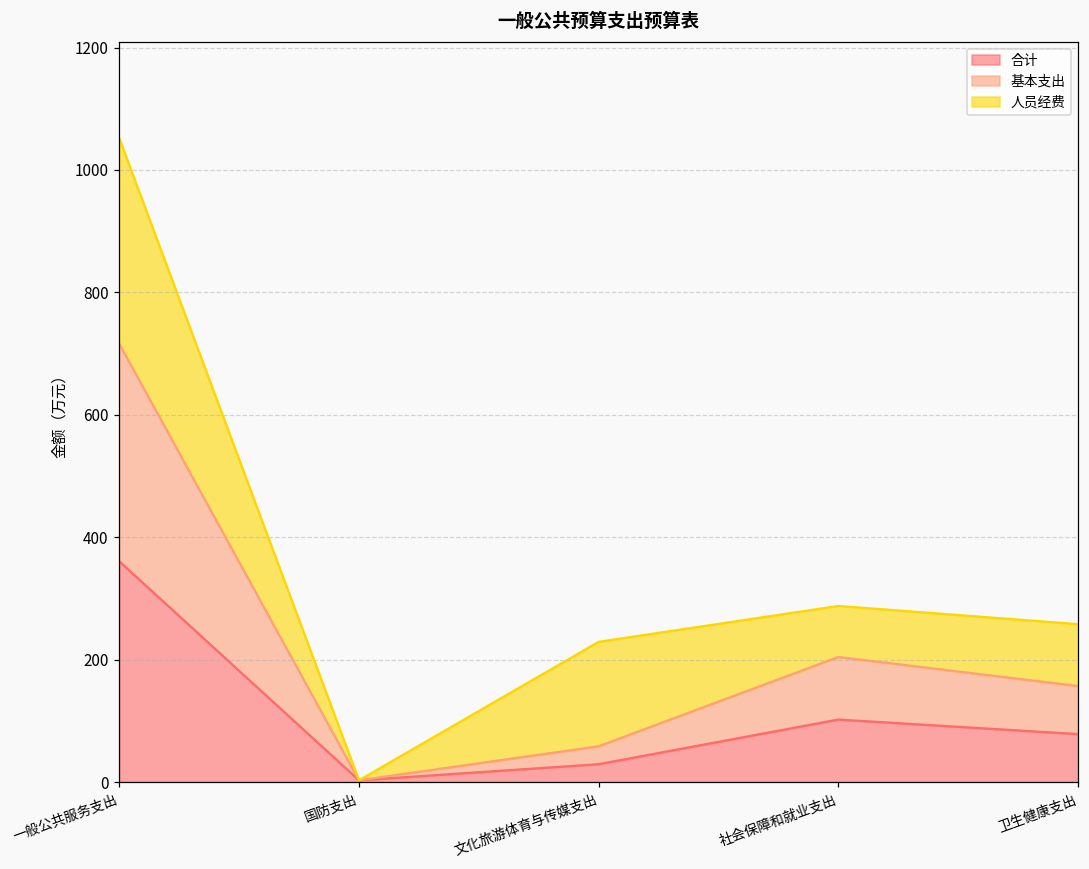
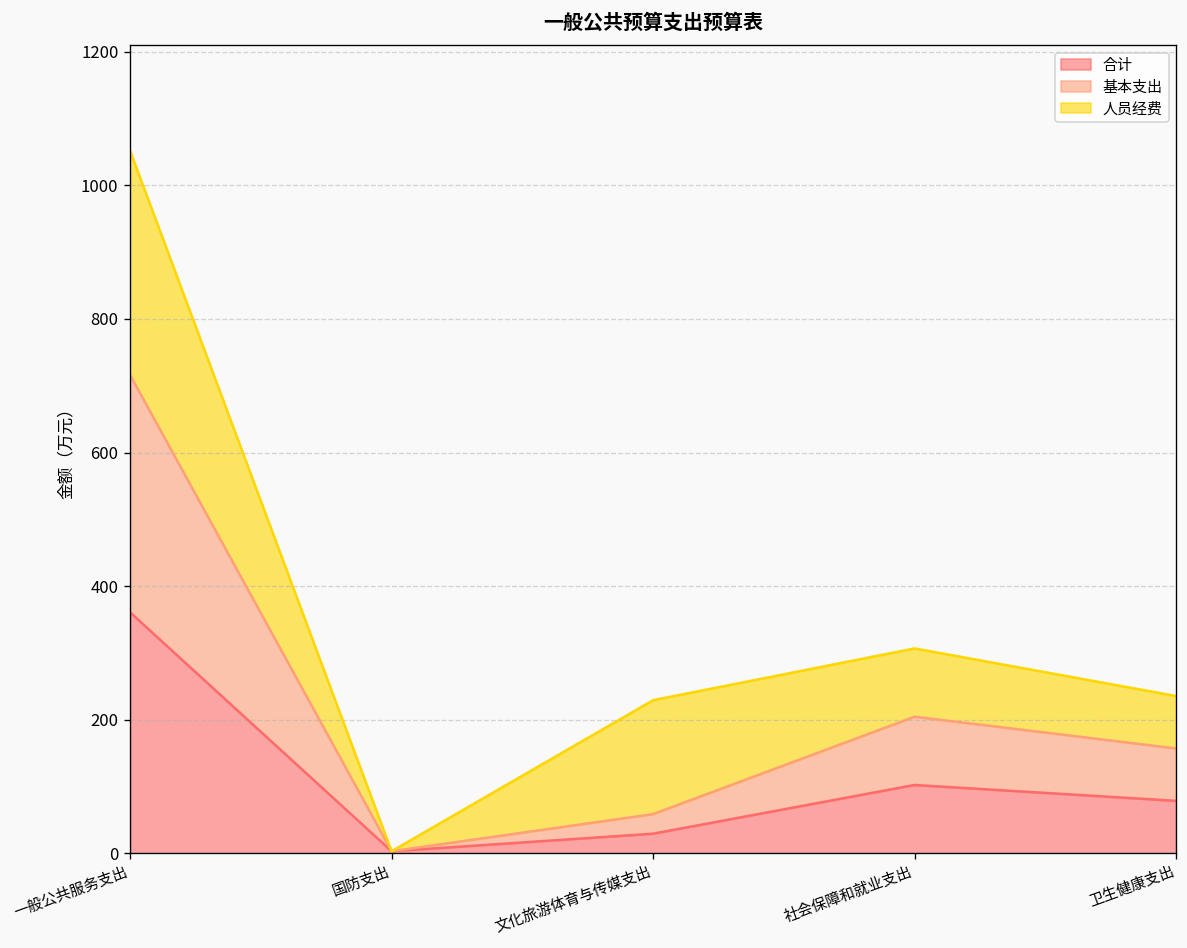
  {
    "人员经费": {
      "一般公共服务支出": 340,
      "文化旅游体育与传媒支出": 170,
-     "社会保障和就业支出": 80,
-     "卫生健康支出": 100
+     "社会保障和就业支出": 100,
+     "卫生健康支出": 80
    }
  }
